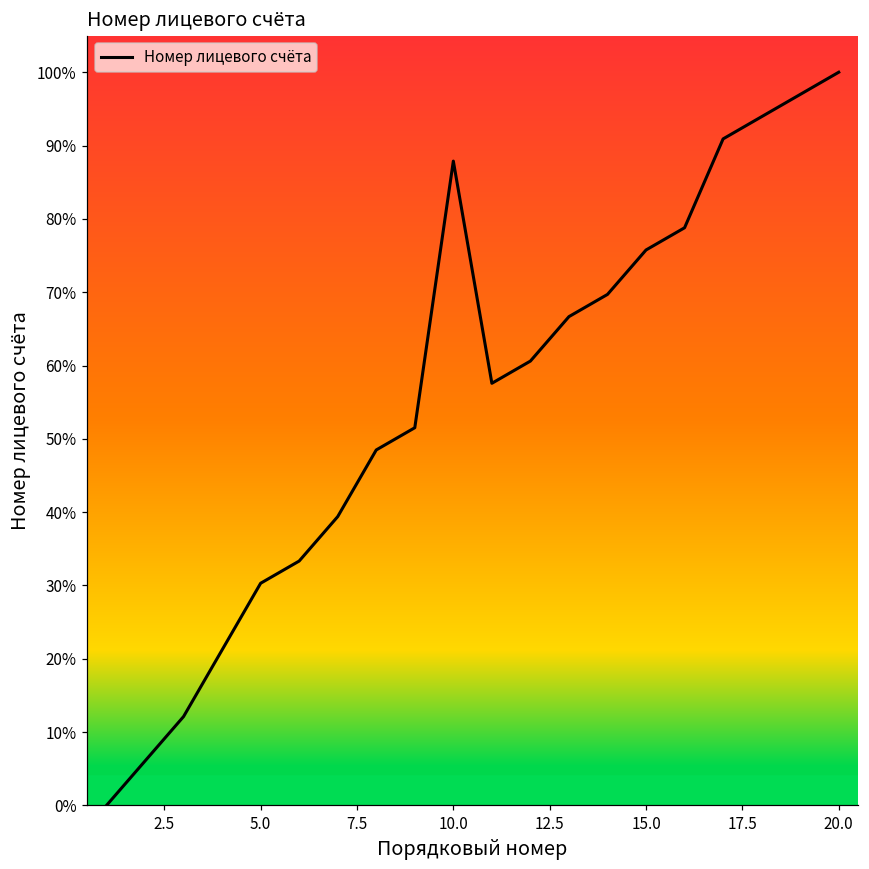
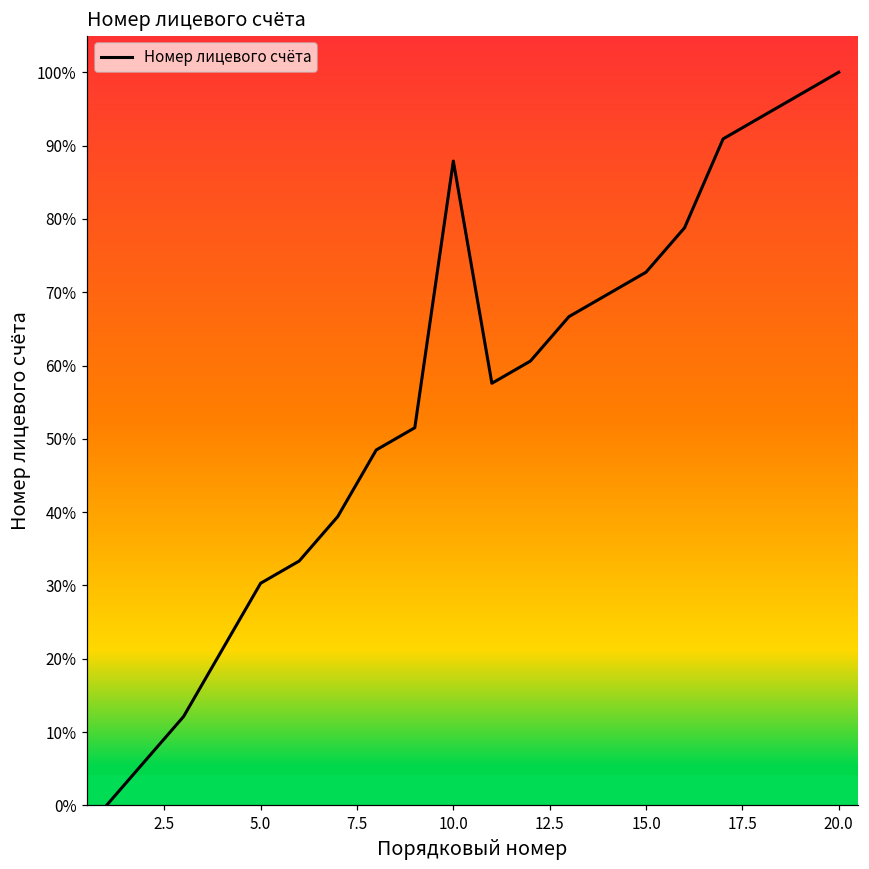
  {
    "5.0": "30%",
    "10.0": "88%",
-   "15.0": "76%",
+   "15.0": "73%",
    "20.0": "100%"
  }
